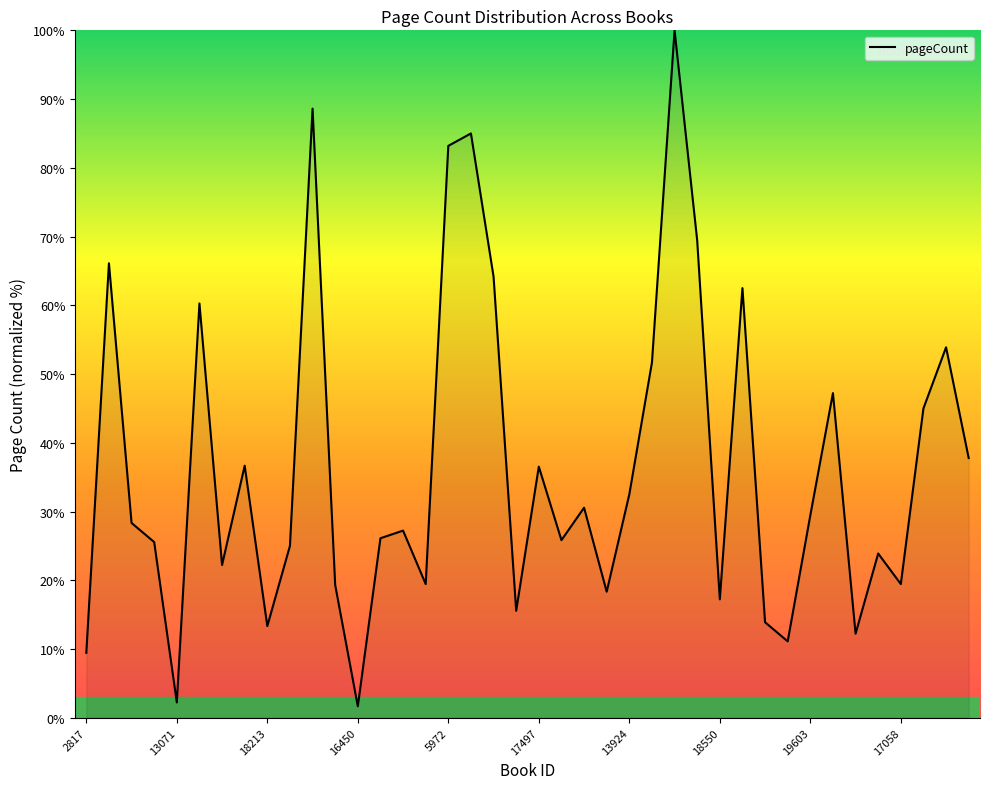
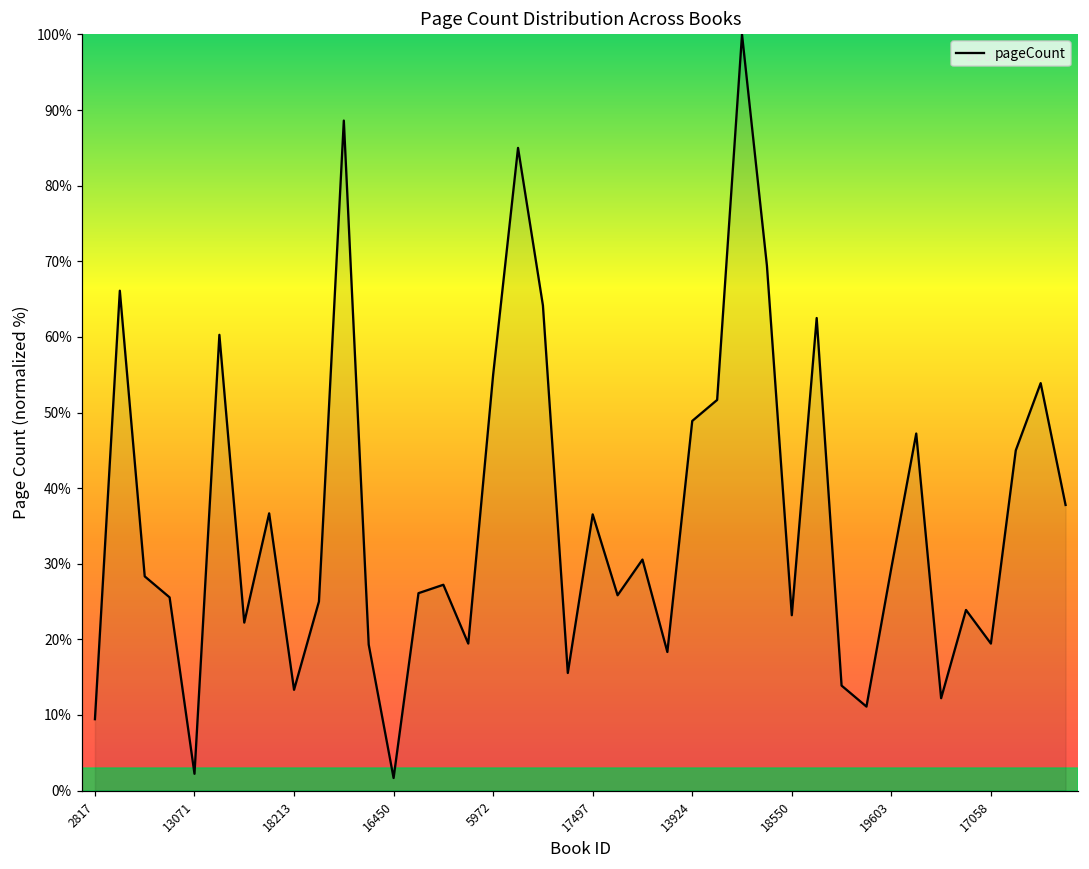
  {
    "2817": "9%",
    "18213": "13%",
-   "5972": "83%",
+   "5972": "55%",
    "17497": "37%",
-   "13924": "33%",
-   "18550": "17%",
+   "13924": "49%",
+   "18550": "23%",
    "19603": "29%",
    "17058": "19%"
  }
